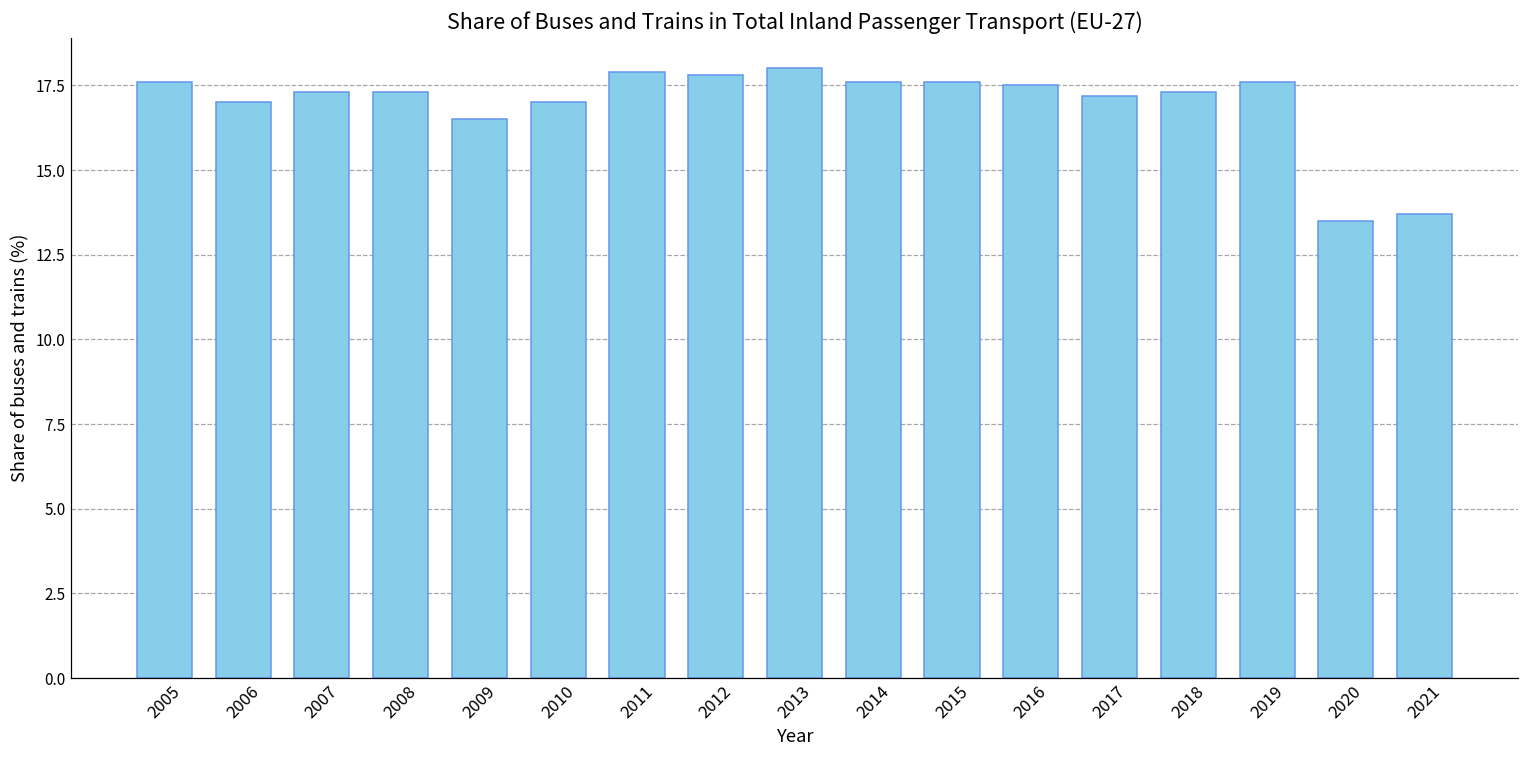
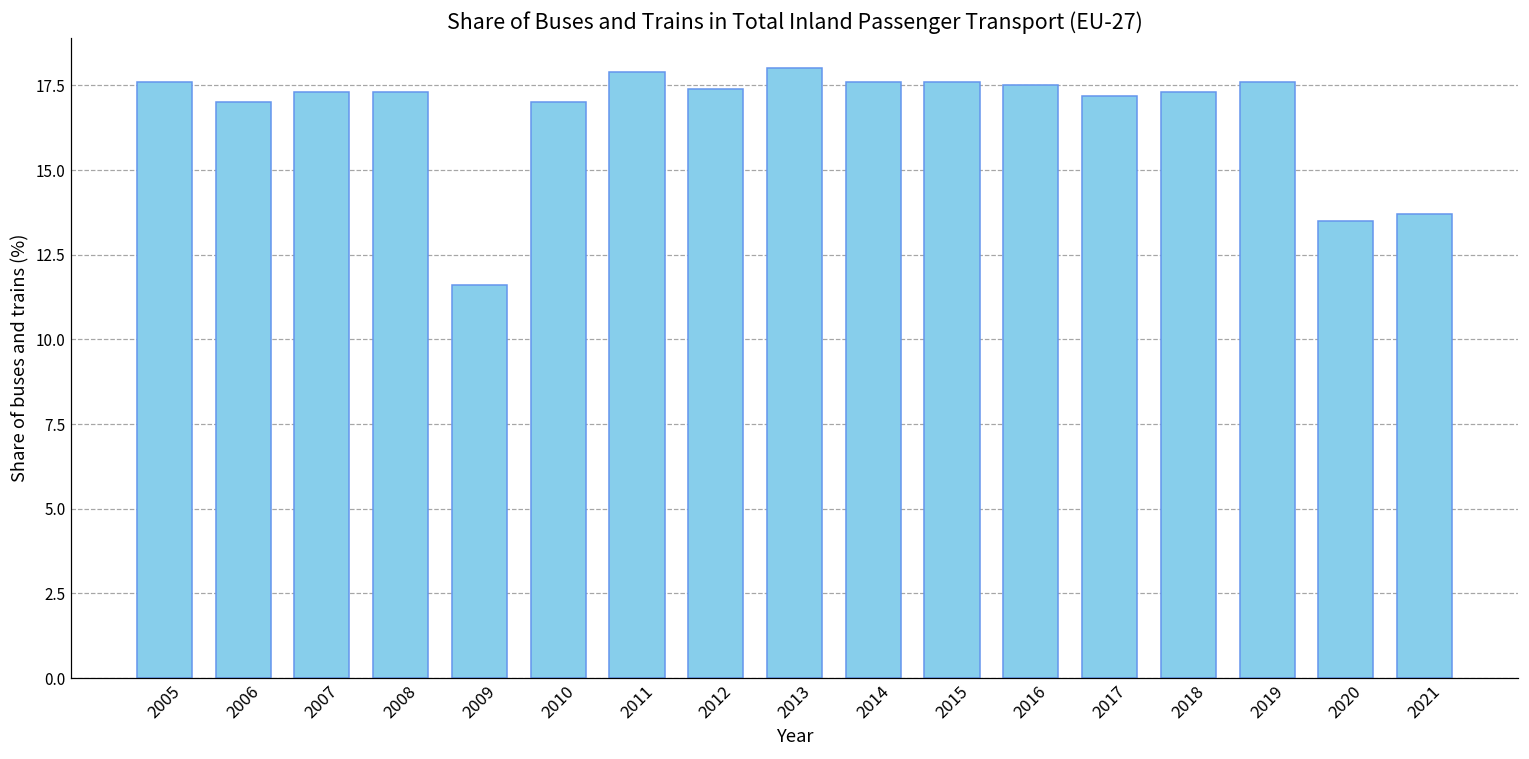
  {
    "2005": 17.6,
    "2006": 17.0,
    "2007": 17.3,
    "2008": 17.3,
-   "2009": 16.5,
+   "2009": 11.6,
    "2010": 17.0,
    "2011": 17.9,
-   "2012": 17.8,
+   "2012": 17.4,
    "2013": 18.0,
    "2014": 17.6,
    "2015": 17.6,
    "2016": 17.5,
    "2017": 17.2,
    "2018": 17.3,
    "2019": 17.6,
    "2020": 13.5,
    "2021": 13.7
  }
